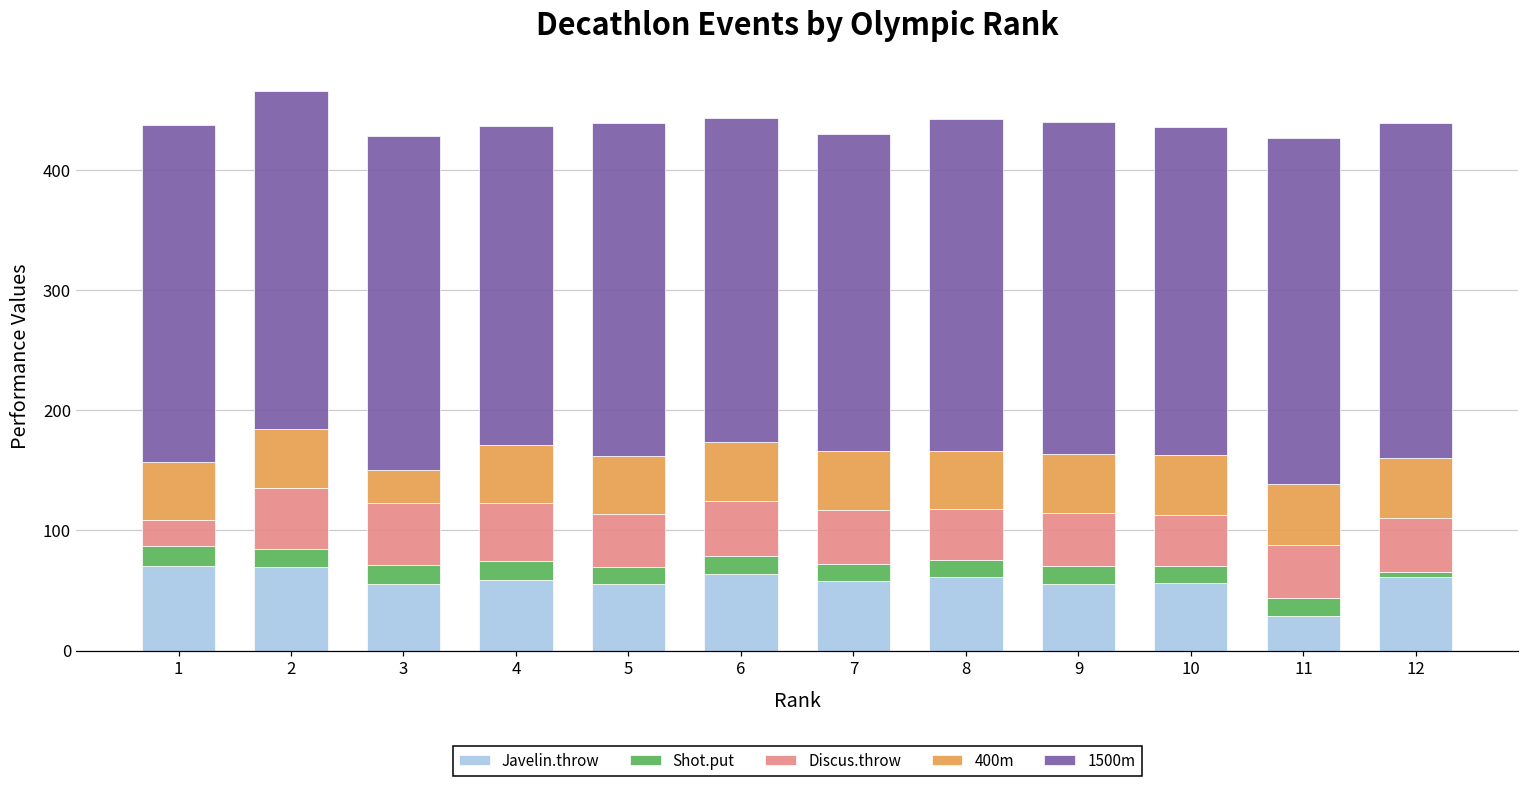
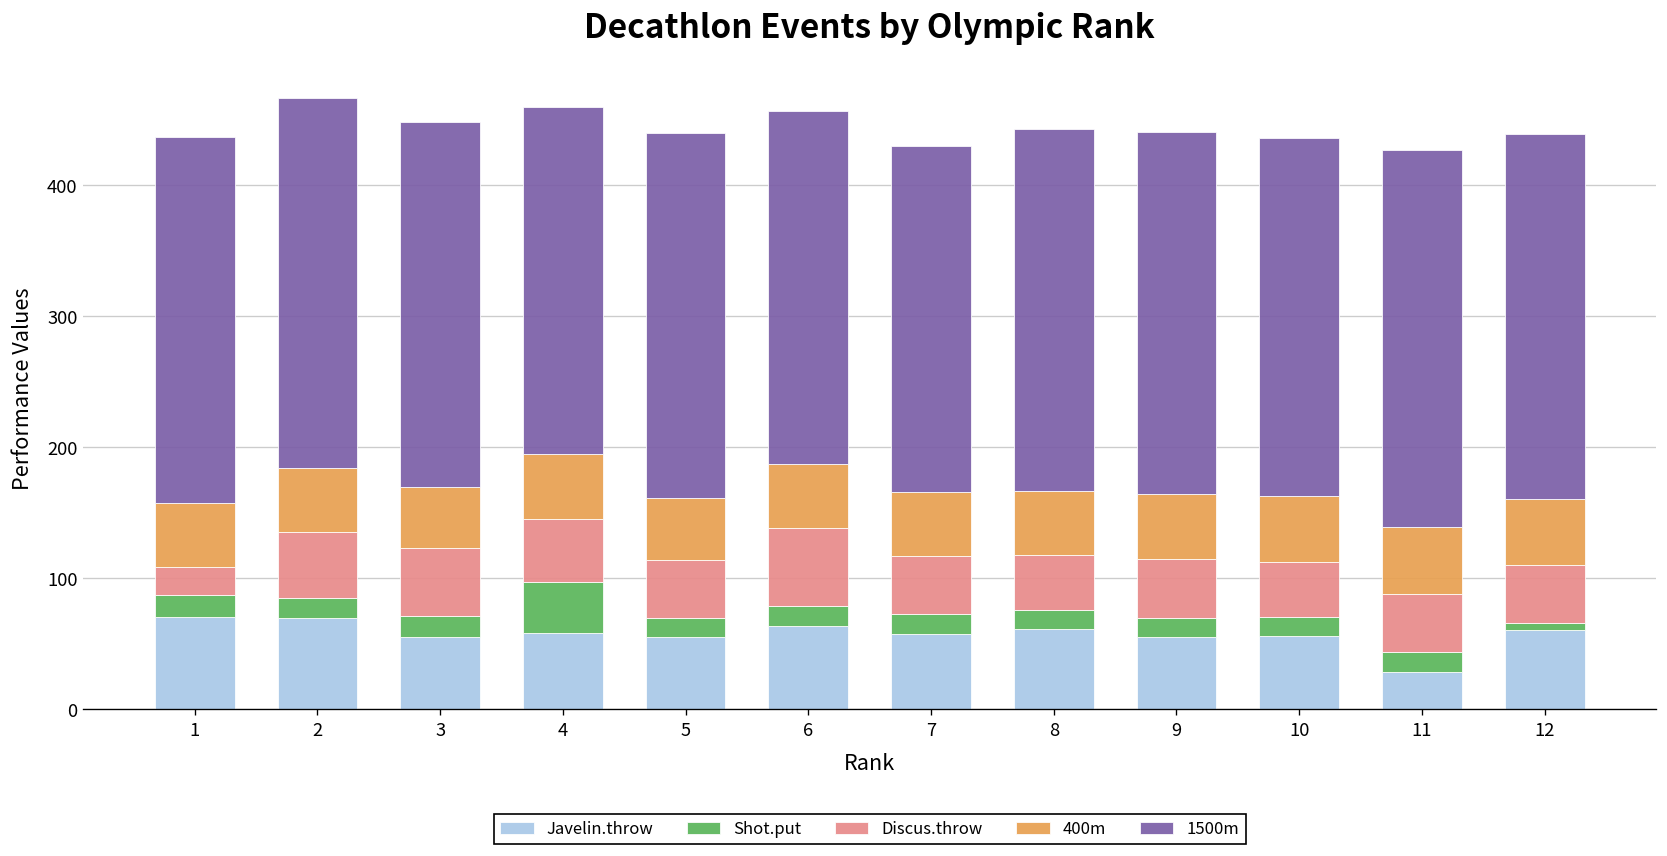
  {
    "Javelin.throw": {
      "1": 71,
      "2": 70,
      "3": 56,
      "4": 58,
      "5": 55,
      "6": 63,
      "7": 58,
      "8": 61,
      "9": 55,
      "10": 56,
      "11": 29,
      "12": 61
    },
    "Shot.put": {
      "1": 16,
      "2": 15,
      "3": 16,
-     "4": 16,
+     "4": 39,
      "5": 14,
      "6": 15,
      "7": 15,
      "8": 14,
      "9": 15,
      "10": 14,
      "11": 15,
      "12": 5
    },
    "Discus.throw": {
      "1": 22,
      "2": 50,
      "3": 52,
      "4": 48,
      "5": 44,
-     "6": 46,
+     "6": 59,
      "7": 45,
      "8": 42,
      "9": 45,
      "10": 42,
      "11": 45,
      "12": 44
    },
    "400m": {
      "1": 48,
      "2": 49,
-     "3": 27,
+     "3": 47,
      "4": 49,
      "5": 48,
      "6": 49,
      "7": 49,
      "8": 49,
      "9": 49,
      "10": 50,
      "11": 51,
      "12": 50
    },
    "1500m": {
      "1": 280,
      "2": 282,
      "3": 278,
      "4": 265,
      "5": 278,
      "6": 270,
      "7": 264,
      "8": 276,
      "9": 276,
      "10": 274,
      "11": 288,
      "12": 279
    }
  }
